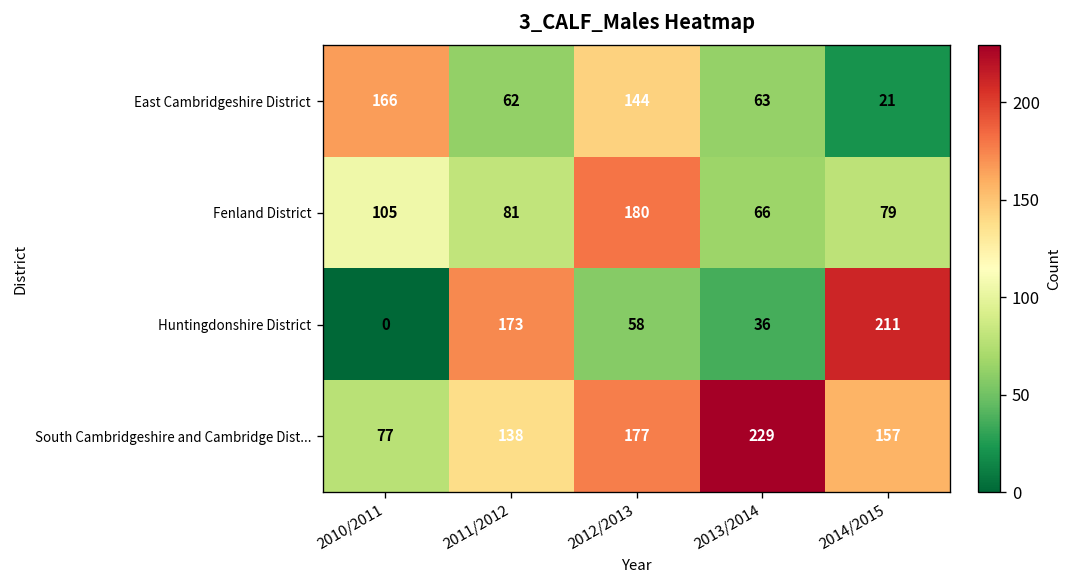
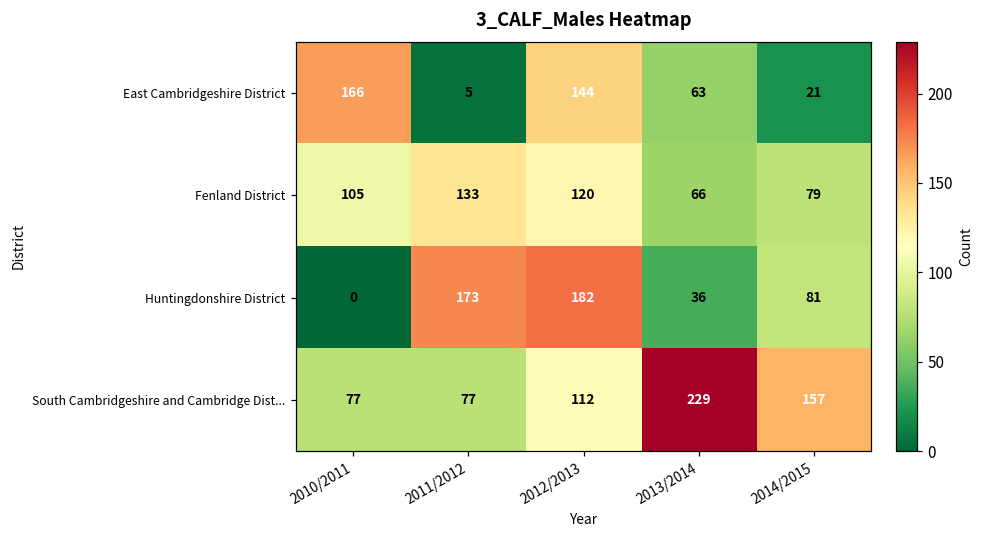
  {
    "East Cambridgeshire District": {
      "2010/2011": 166,
-     "2011/2012": 62,
+     "2011/2012": 5,
      "2012/2013": 144,
      "2013/2014": 63,
      "2014/2015": 21
    },
    "Fenland District": {
      "2010/2011": 105,
-     "2011/2012": 81,
-     "2012/2013": 180,
+     "2011/2012": 133,
+     "2012/2013": 120,
      "2013/2014": 66,
      "2014/2015": 79
    },
    "Huntingdonshire District": {
      "2010/2011": 0,
      "2011/2012": 173,
-     "2012/2013": 58,
+     "2012/2013": 182,
      "2013/2014": 36,
-     "2014/2015": 211
+     "2014/2015": 81
    },
    "South Cambridgeshire and Cambridge Dist...": {
      "2010/2011": 77,
-     "2011/2012": 138,
-     "2012/2013": 177,
+     "2011/2012": 77,
+     "2012/2013": 112,
      "2013/2014": 229,
      "2014/2015": 157
    }
  }
